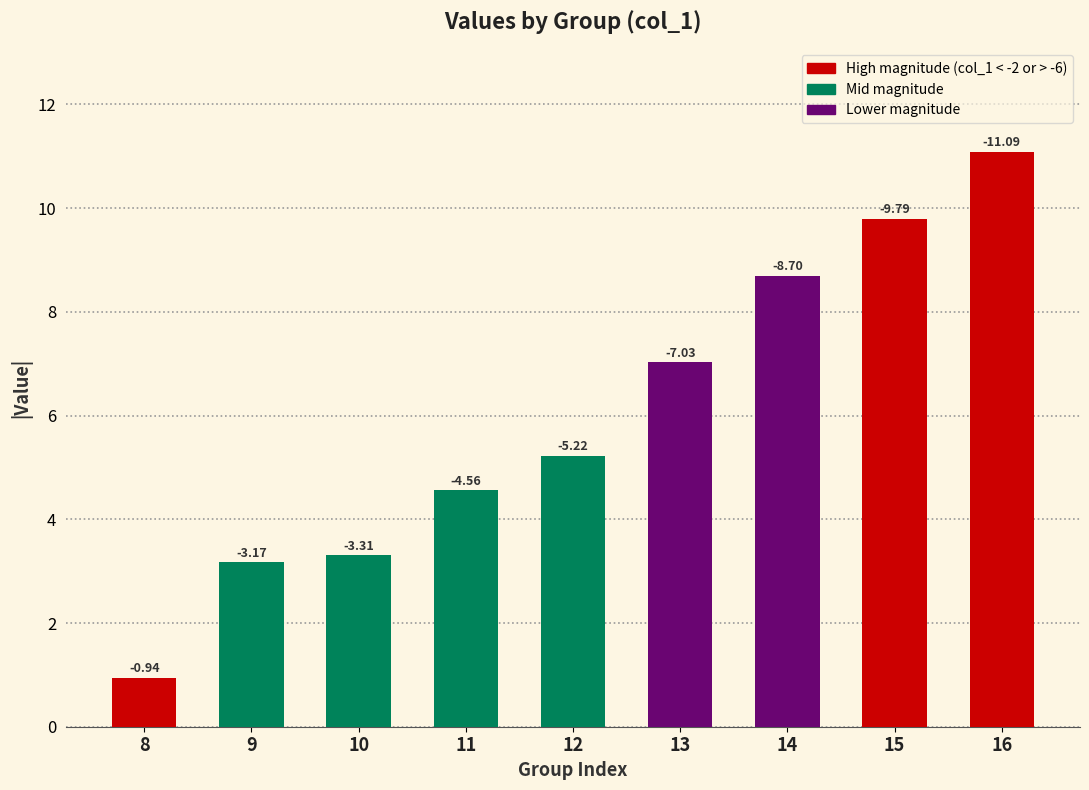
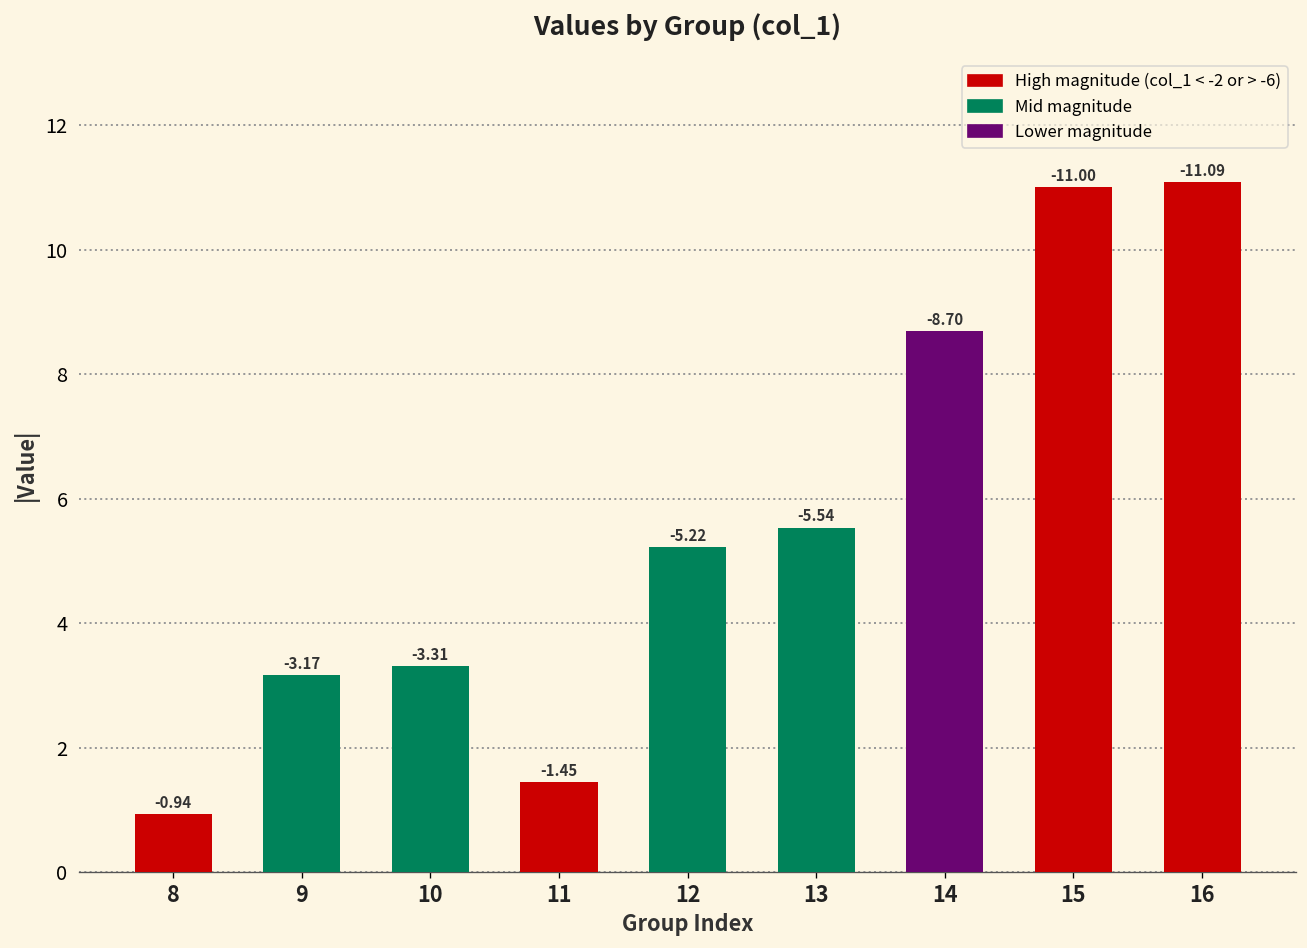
  {
-   "11": -4.56,
-   "13": -7.03,
-   "15": -9.79
+   "11": -1.45,
+   "13": -5.54,
+   "15": -11.00
  }
